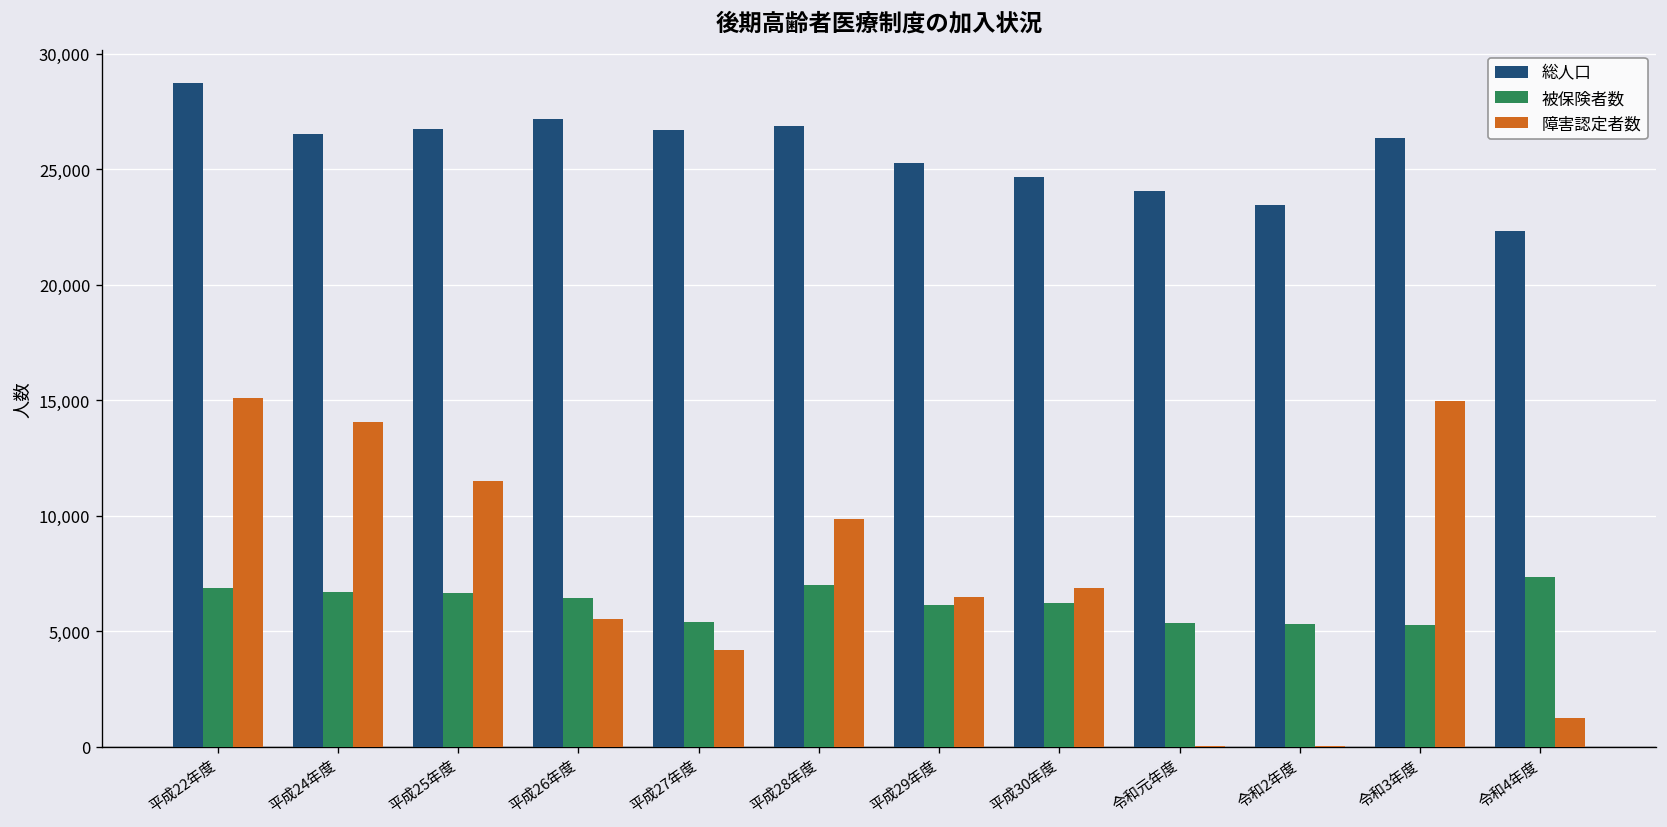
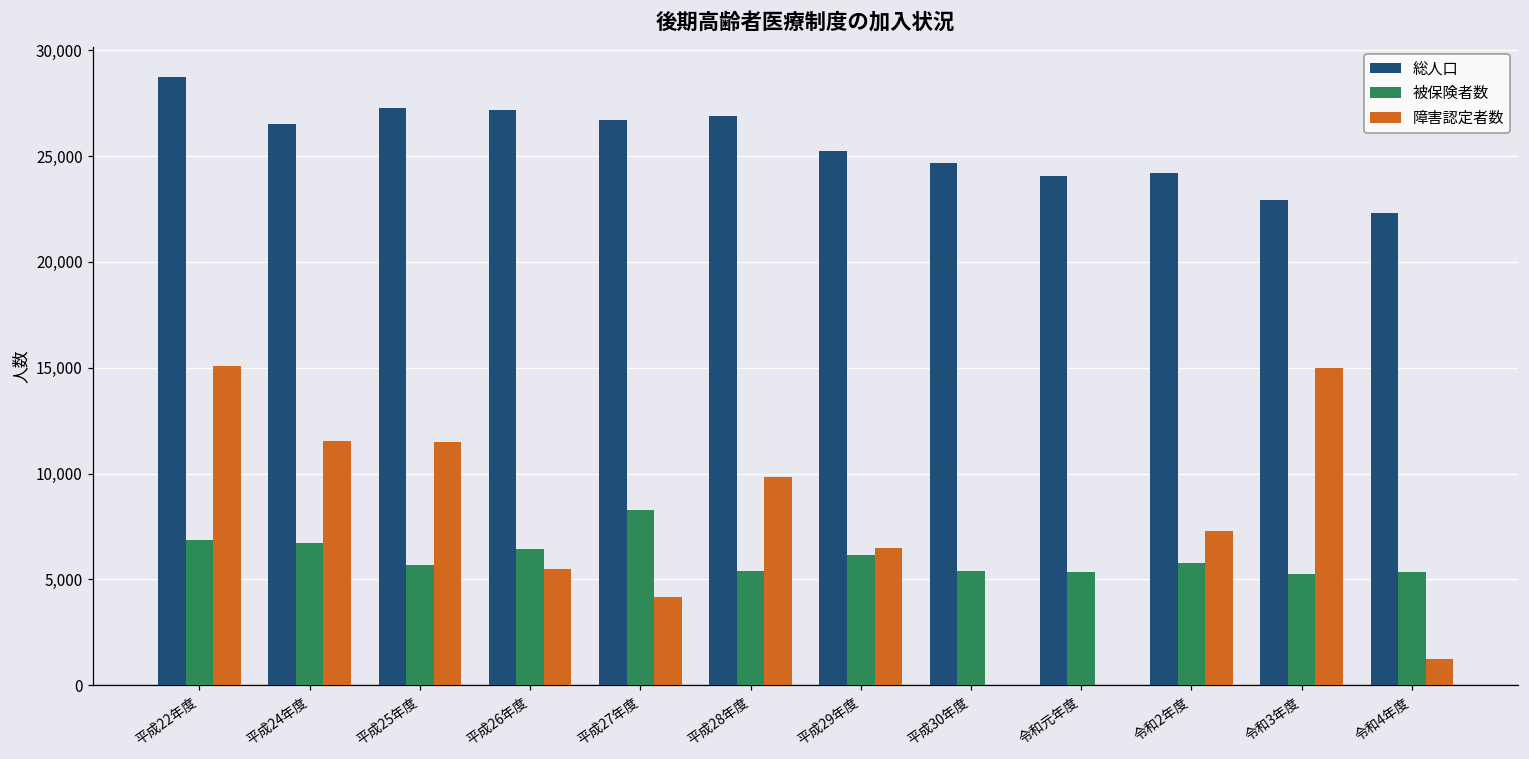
  {
    "総人口": {
      "平成22年度": "28,700",
      "平成24年度": "26,500",
-     "平成25年度": "26,700",
+     "平成25年度": "27,300",
      "平成26年度": "27,200",
      "平成27年度": "26,700",
      "平成28年度": "26,900",
      "平成29年度": "25,300",
      "平成30年度": "24,700",
      "令和元年度": "24,000",
-     "令和2年度": "23,500",
-     "令和3年度": "26,400",
+     "令和2年度": "24,200",
+     "令和3年度": "22,900",
      "令和4年度": "22,300"
    },
    "被保険者数": {
      "平成22年度": "6,900",
      "平成24年度": "6,700",
-     "平成25年度": "6,600",
+     "平成25年度": "5,700",
      "平成26年度": "6,400",
-     "平成27年度": "5,400",
-     "平成28年度": "7,000",
+     "平成27年度": "8,300",
+     "平成28年度": "5,400",
      "平成29年度": "6,100",
-     "平成30年度": "6,200",
+     "平成30年度": "5,400",
      "令和元年度": "5,400",
-     "令和2年度": "5,300",
+     "令和2年度": "5,800",
      "令和3年度": "5,300",
-     "令和4年度": "7,300"
+     "令和4年度": "5,300"
    },
    "障害認定者数": {
      "平成22年度": "15,100",
-     "平成24年度": "14,000",
+     "平成24年度": "11,500",
      "平成25年度": "11,500",
      "平成26年度": "5,500",
      "平成27年度": "4,200",
      "平成28年度": "9,800",
      "平成29年度": "6,500",
-     "平成30年度": "6,900",
-     "令和2年度": "0",
+     "平成30年度": "0",
+     "令和2年度": "7,300",
      "令和3年度": "15,000",
      "令和4年度": "1,200"
    }
  }
